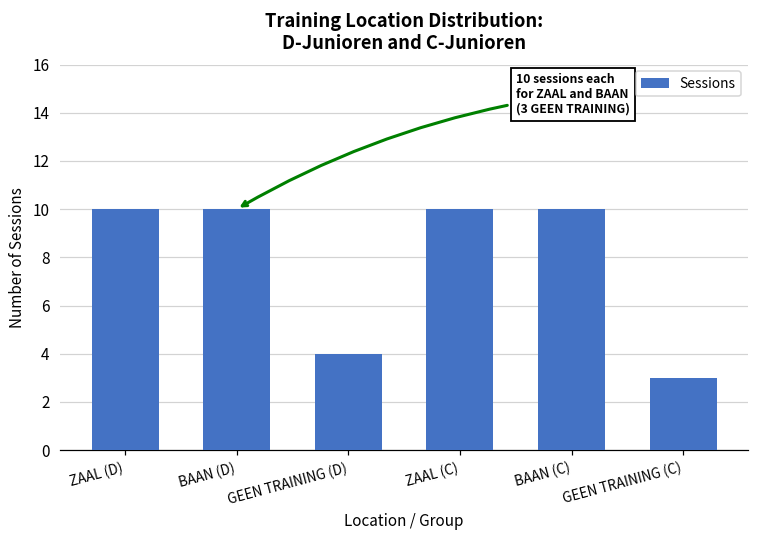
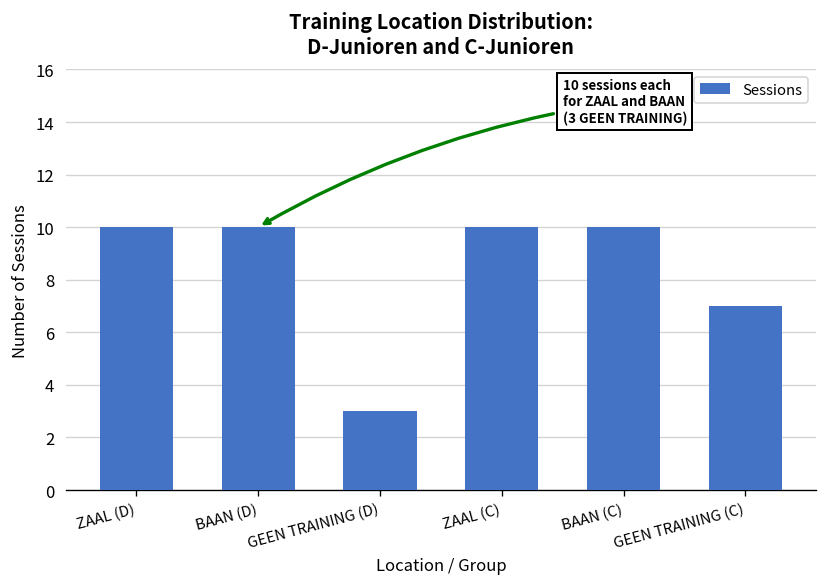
  {
    "ZAAL (D)": 10,
    "BAAN (D)": 10,
-   "GEEN TRAINING (D)": 4,
-   "GEEN TRAINING (C)": 3
+   "GEEN TRAINING (D)": 3,
+   "GEEN TRAINING (C)": 7
  }
